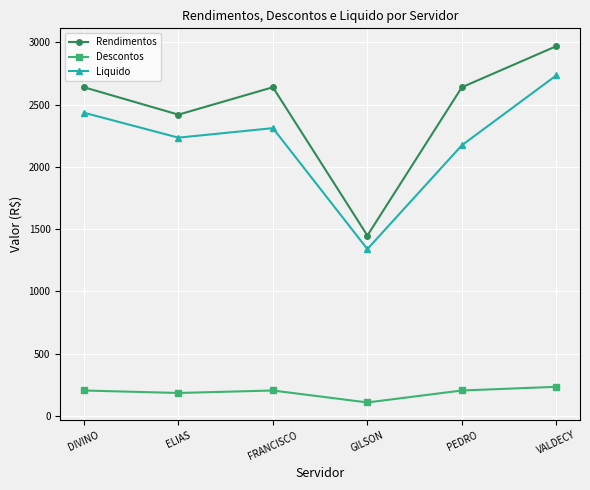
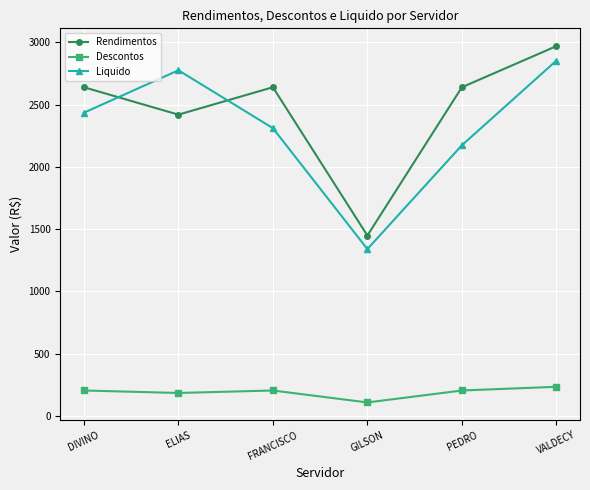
  {
    "Liquido": {
      "DIVINO": 2440,
-     "ELIAS": 2240,
+     "ELIAS": 2780,
      "FRANCISCO": 2310,
      "GILSON": 1340,
      "PEDRO": 2170,
-     "VALDECY": 2740
+     "VALDECY": 2850
    }
  }
